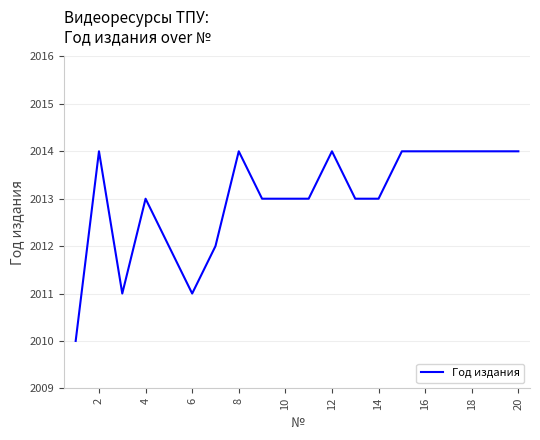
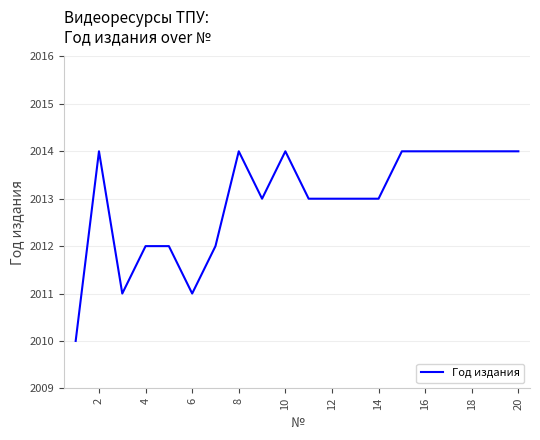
  {
    "2": 2014,
-   "4": 2013,
+   "4": 2012,
    "6": 2011,
    "8": 2014,
-   "10": 2013,
-   "12": 2014,
+   "10": 2014,
+   "12": 2013,
    "14": 2013,
    "16": 2014,
    "18": 2014,
    "20": 2014
  }
